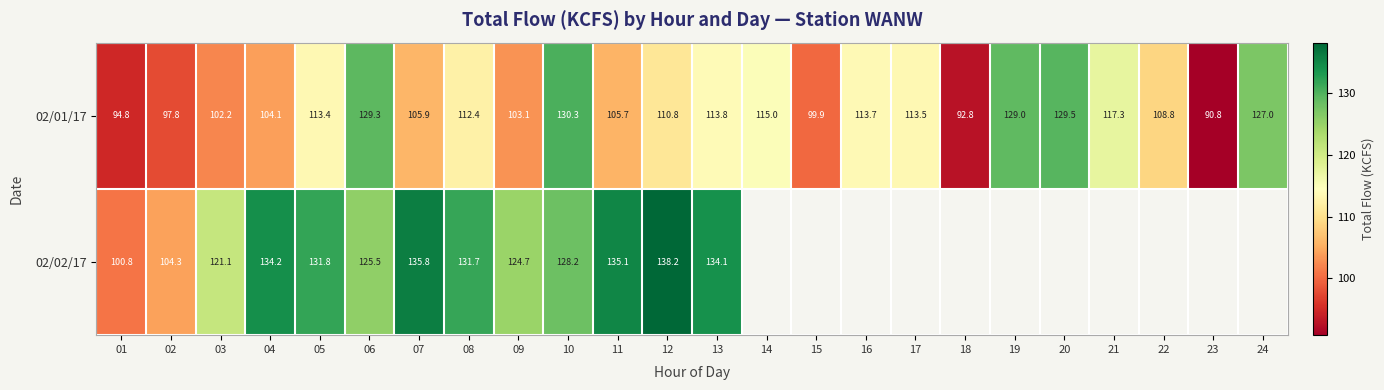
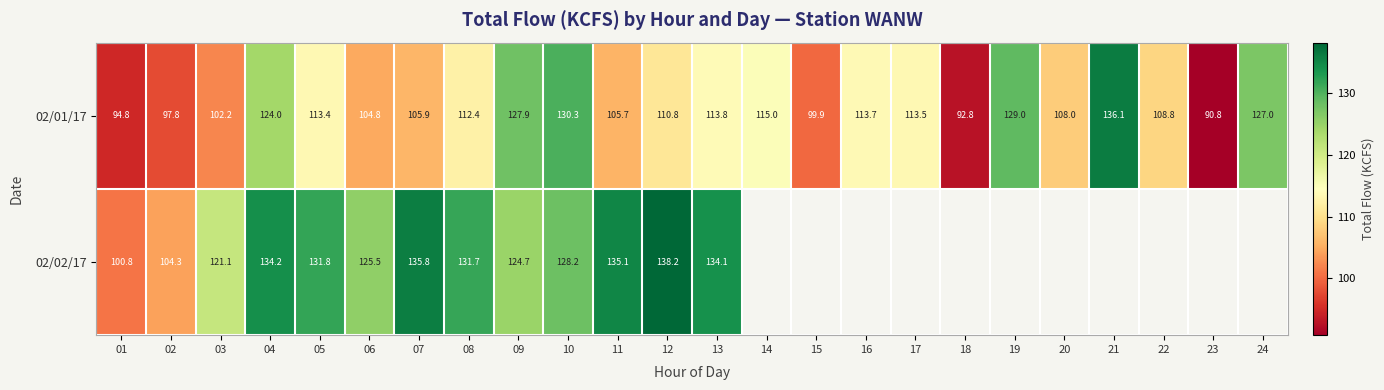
  {
    "02/01/17": {
      "01": 94.8,
      "02": 97.8,
      "03": 102.2,
-     "04": 104.1,
+     "04": 124.0,
      "05": 113.4,
-     "06": 129.3,
+     "06": 104.8,
      "07": 105.9,
      "08": 112.4,
-     "09": 103.1,
+     "09": 127.9,
      "10": 130.3,
      "11": 105.7,
      "12": 110.8,
      "13": 113.8,
      "14": 115.0,
      "15": 99.9,
      "16": 113.7,
      "17": 113.5,
      "18": 92.8,
      "19": 129.0,
-     "20": 129.5,
-     "21": 117.3,
+     "20": 108.0,
+     "21": 136.1,
      "22": 108.8,
      "23": 90.8,
      "24": 127.0
    },
    "02/02/17": {
      "01": 100.8,
      "02": 104.3,
      "03": 121.1,
      "04": 134.2,
      "05": 131.8,
      "06": 125.5,
      "07": 135.8,
      "08": 131.7,
      "09": 124.7,
      "10": 128.2,
      "11": 135.1,
      "12": 138.2,
      "13": 134.1
    }
  }
